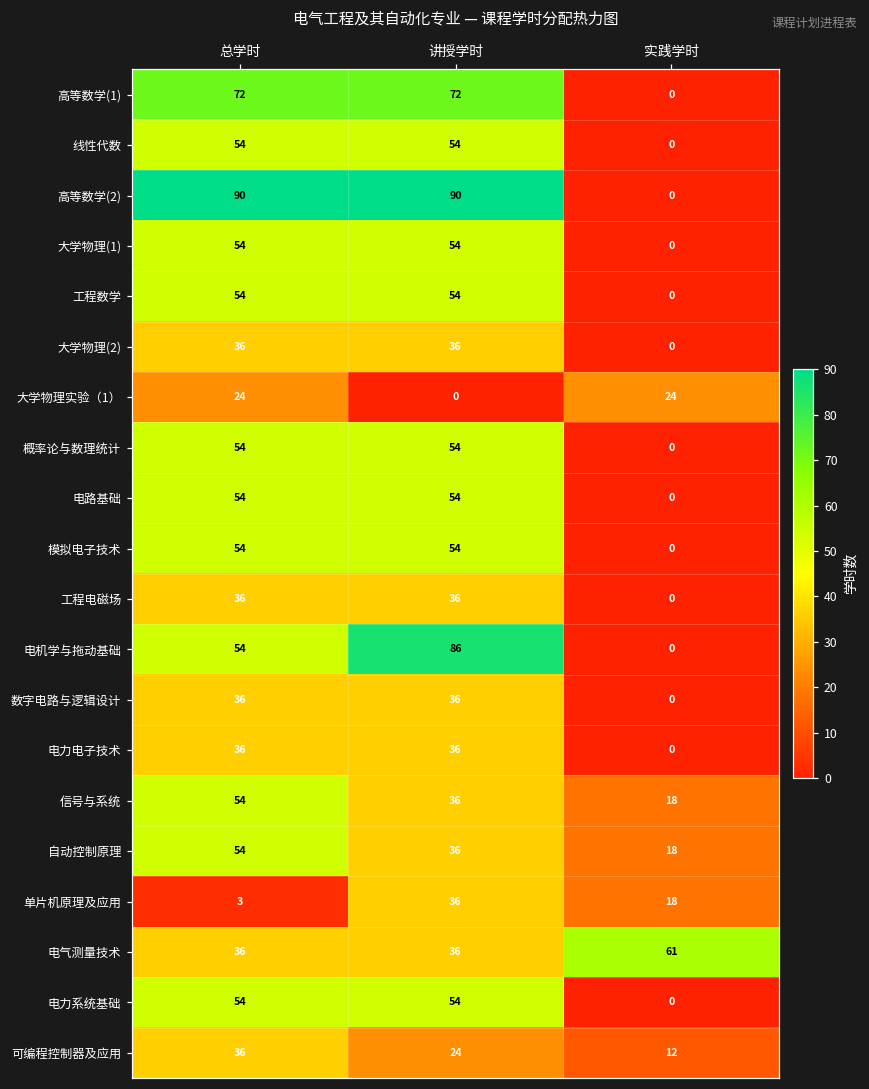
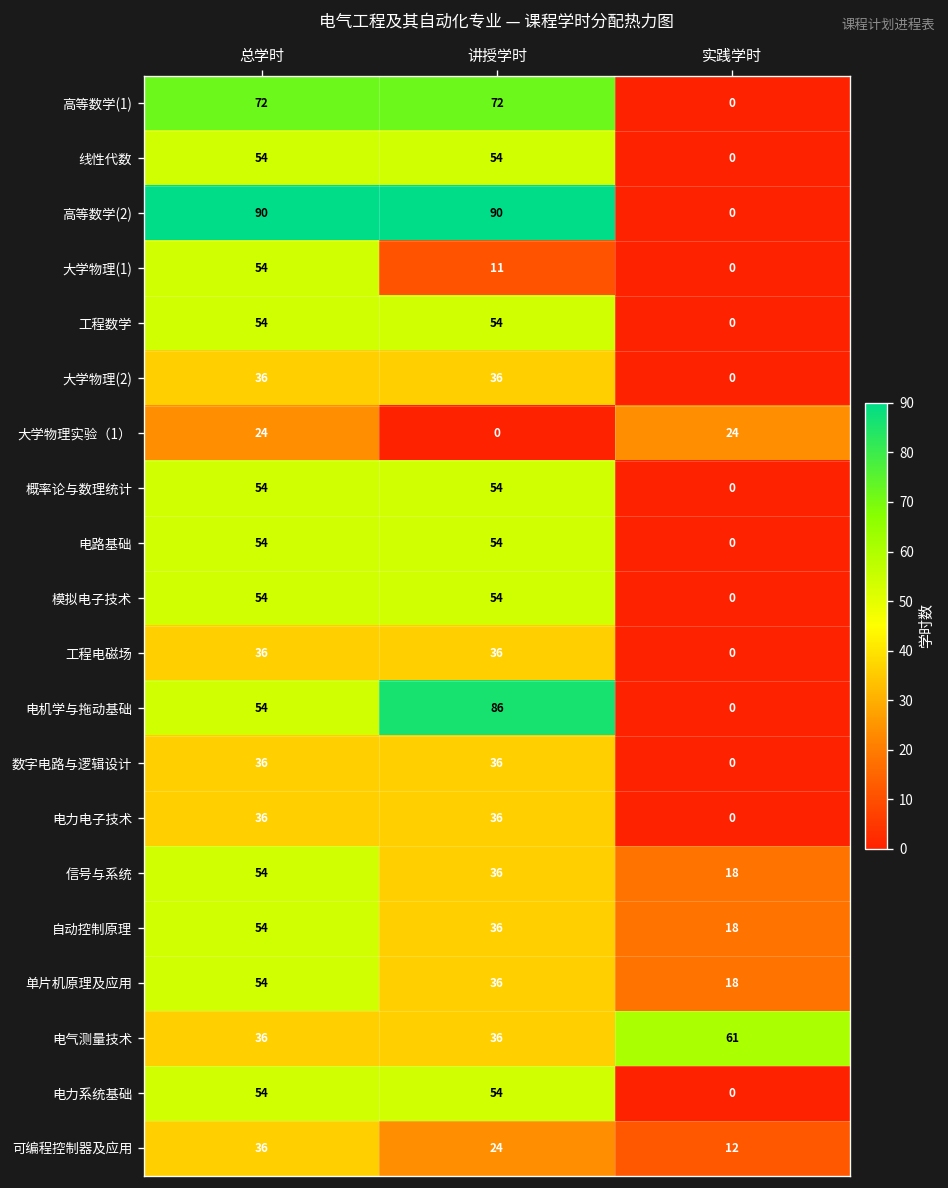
  {
    "高等数学(1)": {
      "总学时": 72,
      "讲授学时": 72,
      "实践学时": 0
    },
    "线性代数": {
      "总学时": 54,
      "讲授学时": 54,
      "实践学时": 0
    },
    "高等数学(2)": {
      "总学时": 90,
      "讲授学时": 90,
      "实践学时": 0
    },
    "大学物理(1)": {
      "总学时": 54,
-     "讲授学时": 54,
+     "讲授学时": 11,
      "实践学时": 0
    },
    "工程数学": {
      "总学时": 54,
      "讲授学时": 54,
      "实践学时": 0
    },
    "大学物理(2)": {
      "总学时": 36,
      "讲授学时": 36,
      "实践学时": 0
    },
    "大学物理实验（1）": {
      "总学时": 24,
      "讲授学时": 0,
      "实践学时": 24
    },
    "概率论与数理统计": {
      "总学时": 54,
      "讲授学时": 54,
      "实践学时": 0
    },
    "电路基础": {
      "总学时": 54,
      "讲授学时": 54,
      "实践学时": 0
    },
    "模拟电子技术": {
      "总学时": 54,
      "讲授学时": 54,
      "实践学时": 0
    },
    "工程电磁场": {
      "总学时": 36,
      "讲授学时": 36,
      "实践学时": 0
    },
    "电机学与拖动基础": {
      "总学时": 54,
      "讲授学时": 86,
      "实践学时": 0
    },
    "数字电路与逻辑设计": {
      "总学时": 36,
      "讲授学时": 36,
      "实践学时": 0
    },
    "电力电子技术": {
      "总学时": 36,
      "讲授学时": 36,
      "实践学时": 0
    },
    "信号与系统": {
      "总学时": 54,
      "讲授学时": 36,
      "实践学时": 18
    },
    "自动控制原理": {
      "总学时": 54,
      "讲授学时": 36,
      "实践学时": 18
    },
    "单片机原理及应用": {
-     "总学时": 3,
+     "总学时": 54,
      "讲授学时": 36,
      "实践学时": 18
    },
    "电气测量技术": {
      "总学时": 36,
      "讲授学时": 36,
      "实践学时": 61
    },
    "电力系统基础": {
      "总学时": 54,
      "讲授学时": 54,
      "实践学时": 0
    },
    "可编程控制器及应用": {
      "总学时": 36,
      "讲授学时": 24,
      "实践学时": 12
    }
  }
